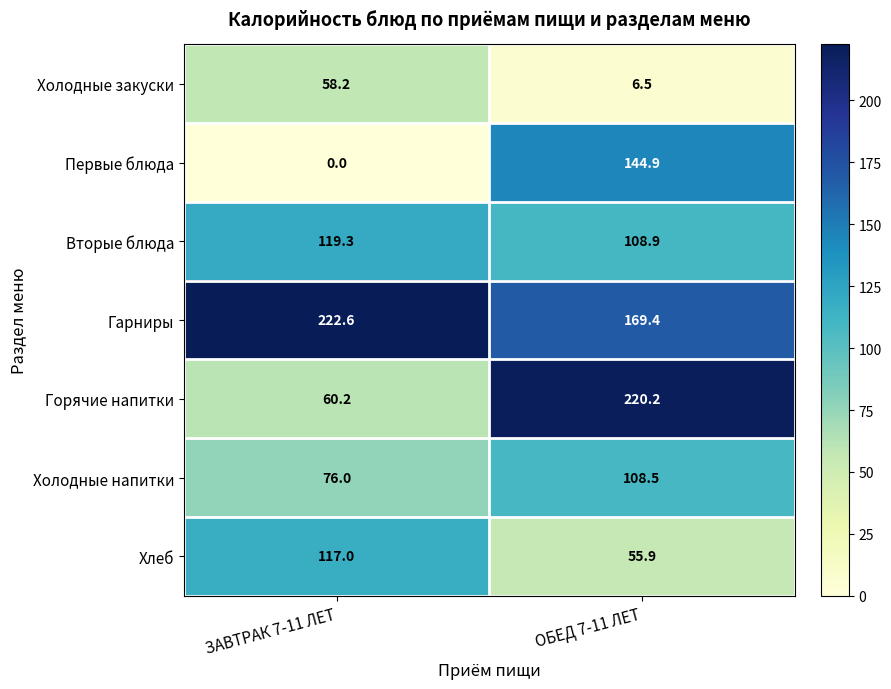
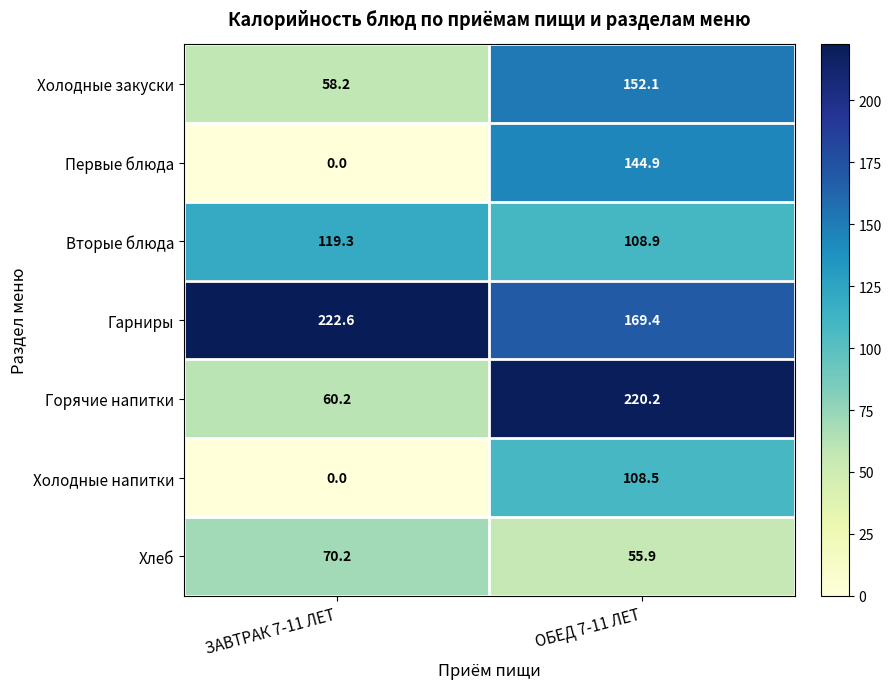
  {
    "Холодные закуски": {
      "ЗАВТРАК 7-11 ЛЕТ": 58.2,
-     "ОБЕД 7-11 ЛЕТ": 6.5
+     "ОБЕД 7-11 ЛЕТ": 152.1
    },
    "Первые блюда": {
      "ЗАВТРАК 7-11 ЛЕТ": 0.0,
      "ОБЕД 7-11 ЛЕТ": 144.9
    },
    "Вторые блюда": {
      "ЗАВТРАК 7-11 ЛЕТ": 119.3,
      "ОБЕД 7-11 ЛЕТ": 108.9
    },
    "Гарниры": {
      "ЗАВТРАК 7-11 ЛЕТ": 222.6,
      "ОБЕД 7-11 ЛЕТ": 169.4
    },
    "Горячие напитки": {
      "ЗАВТРАК 7-11 ЛЕТ": 60.2,
      "ОБЕД 7-11 ЛЕТ": 220.2
    },
    "Холодные напитки": {
-     "ЗАВТРАК 7-11 ЛЕТ": 76.0,
+     "ЗАВТРАК 7-11 ЛЕТ": 0.0,
      "ОБЕД 7-11 ЛЕТ": 108.5
    },
    "Хлеб": {
-     "ЗАВТРАК 7-11 ЛЕТ": 117.0,
+     "ЗАВТРАК 7-11 ЛЕТ": 70.2,
      "ОБЕД 7-11 ЛЕТ": 55.9
    }
  }
